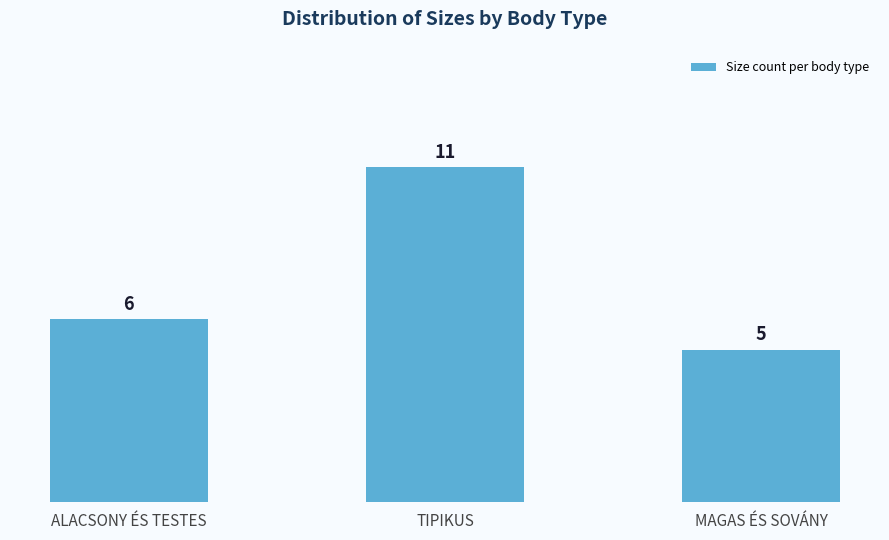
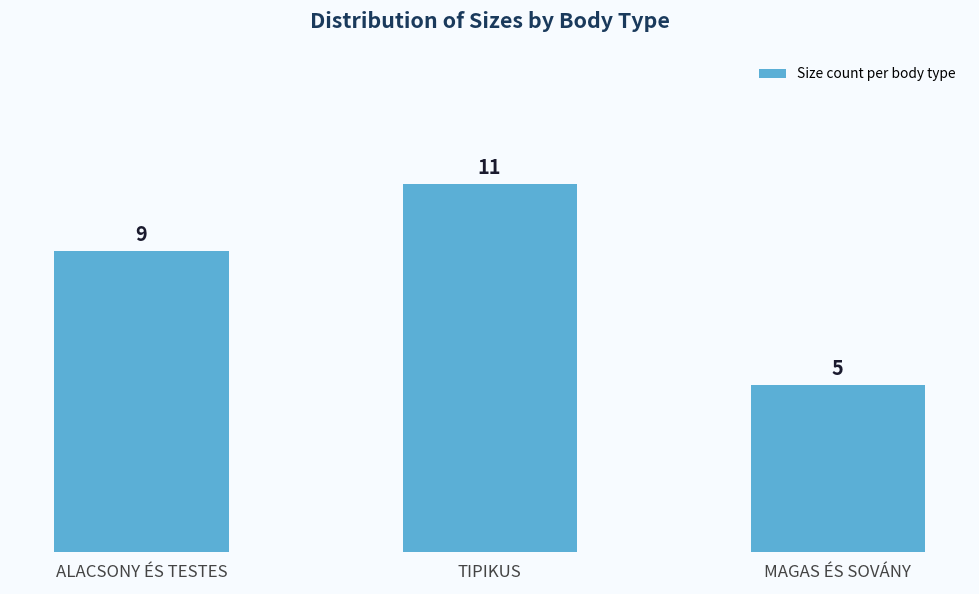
  {
-   "ALACSONY ÉS TESTES": 6,
+   "ALACSONY ÉS TESTES": 9,
    "TIPIKUS": 11,
    "MAGAS ÉS SOVÁNY": 5
  }
